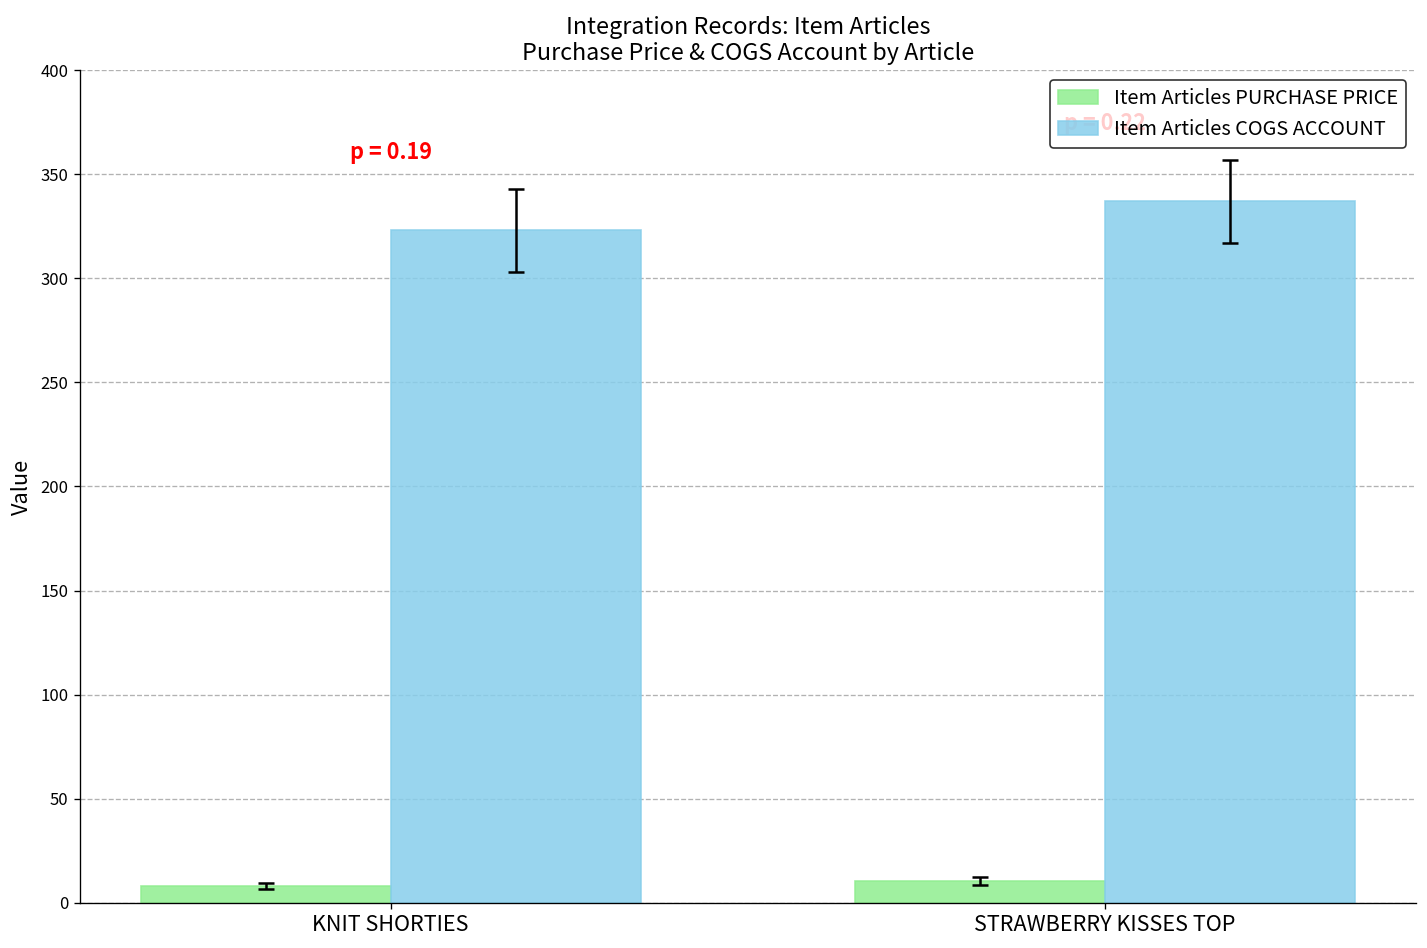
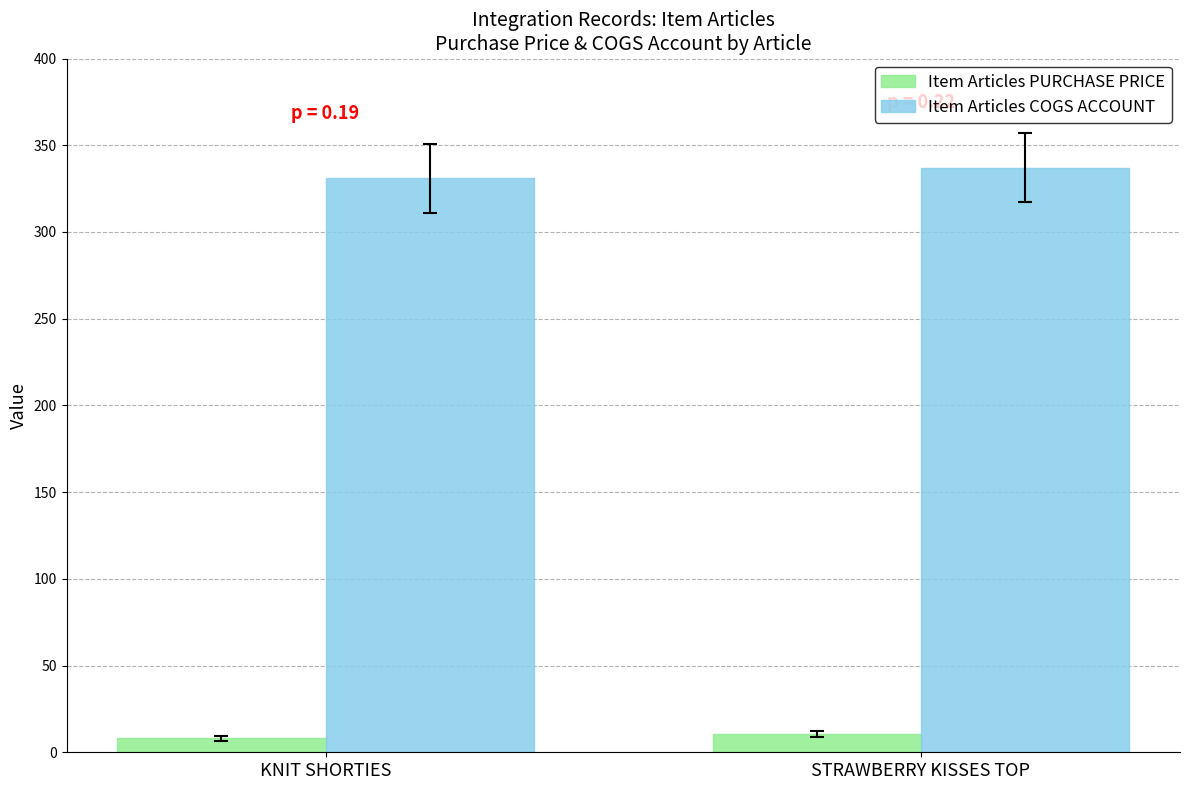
  {
    "Item Articles PURCHASE PRICE": {
      "KNIT SHORTIES": 8,
      "STRAWBERRY KISSES TOP": 11
    },
    "Item Articles COGS ACCOUNT": {
-     "KNIT SHORTIES": 323,
+     "KNIT SHORTIES": 331,
      "STRAWBERRY KISSES TOP": 337
    }
  }
